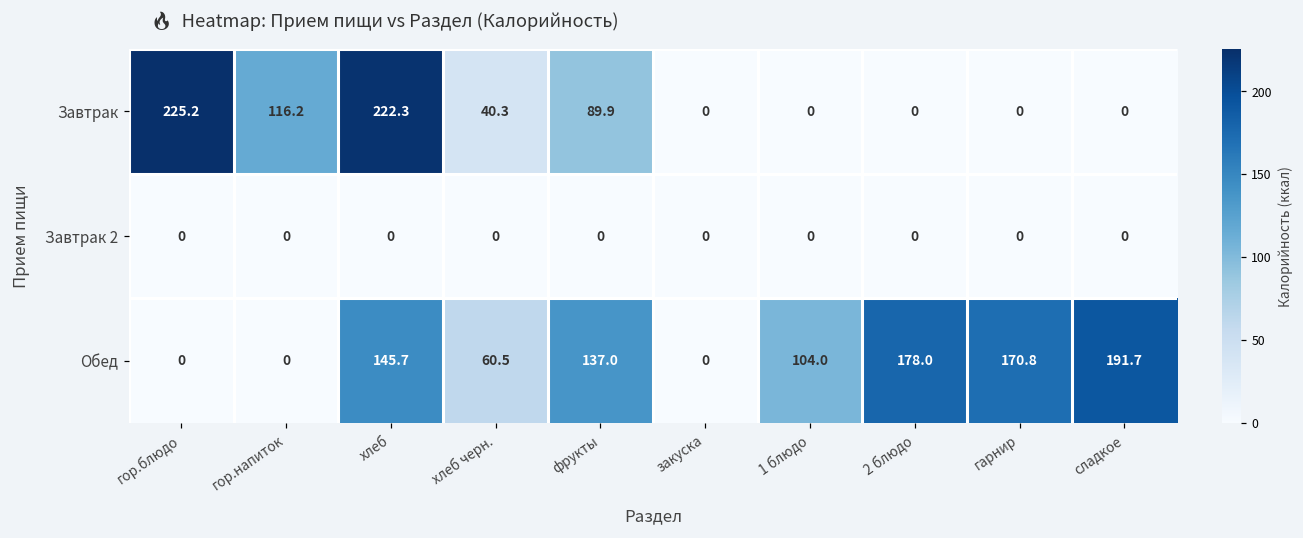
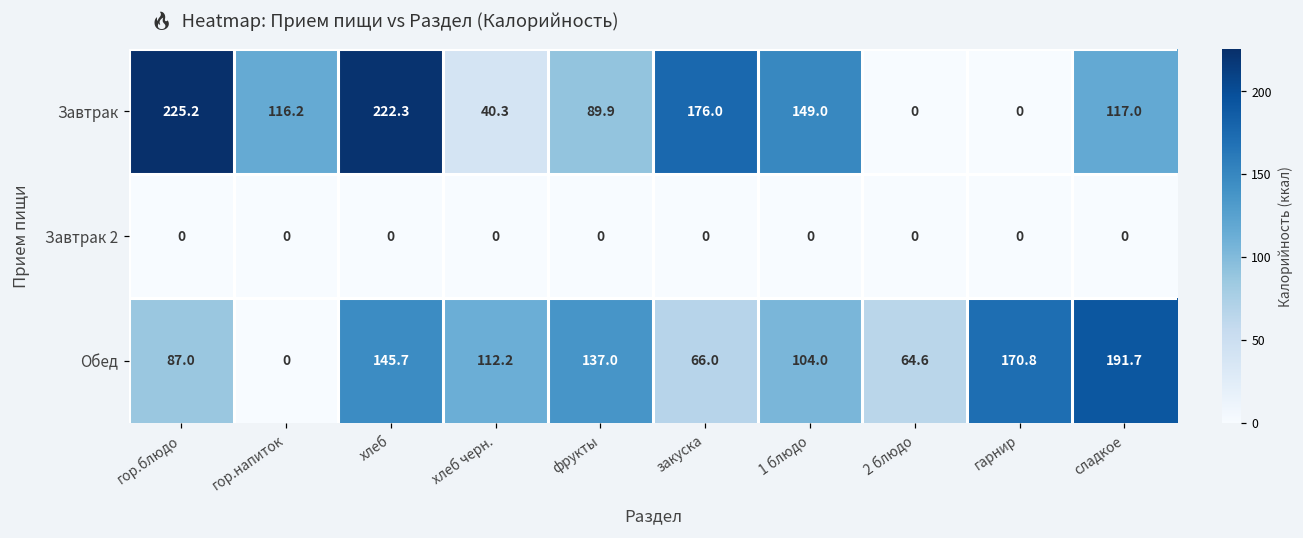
  {
    "Завтрак": {
      "гор.блюдо": 225.2,
      "гор.напиток": 116.2,
      "хлеб": 222.3,
      "хлеб черн.": 40.3,
      "фрукты": 89.9,
-     "закуска": 0,
-     "1 блюдо": 0,
+     "закуска": 176.0,
+     "1 блюдо": 149.0,
      "2 блюдо": 0,
      "гарнир": 0,
-     "сладкое": 0
+     "сладкое": 117.0
    },
    "Завтрак 2": {
      "гор.блюдо": 0,
      "гор.напиток": 0,
      "хлеб": 0,
      "хлеб черн.": 0,
      "фрукты": 0,
      "закуска": 0,
      "1 блюдо": 0,
      "2 блюдо": 0,
      "гарнир": 0,
      "сладкое": 0
    },
    "Обед": {
-     "гор.блюдо": 0,
+     "гор.блюдо": 87.0,
      "гор.напиток": 0,
      "хлеб": 145.7,
-     "хлеб черн.": 60.5,
+     "хлеб черн.": 112.2,
      "фрукты": 137.0,
-     "закуска": 0,
+     "закуска": 66.0,
      "1 блюдо": 104.0,
-     "2 блюдо": 178.0,
+     "2 блюдо": 64.6,
      "гарнир": 170.8,
      "сладкое": 191.7
    }
  }
